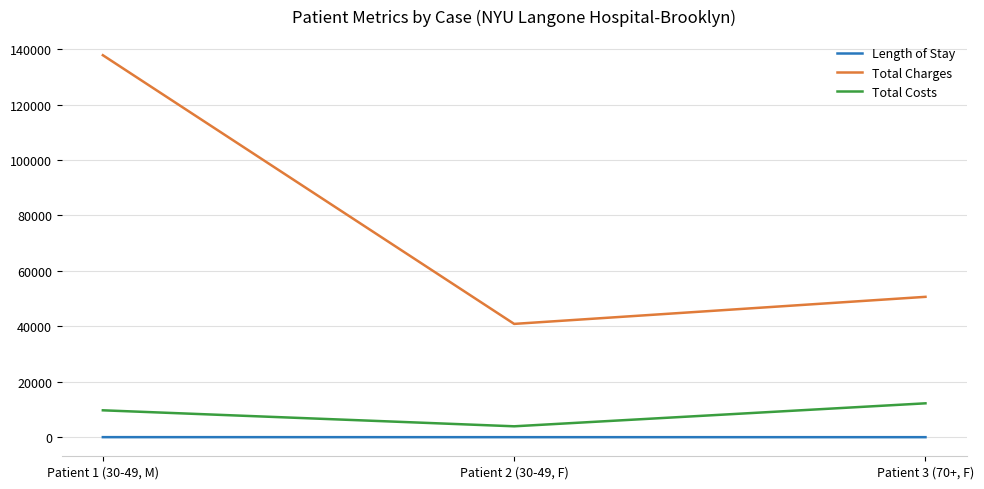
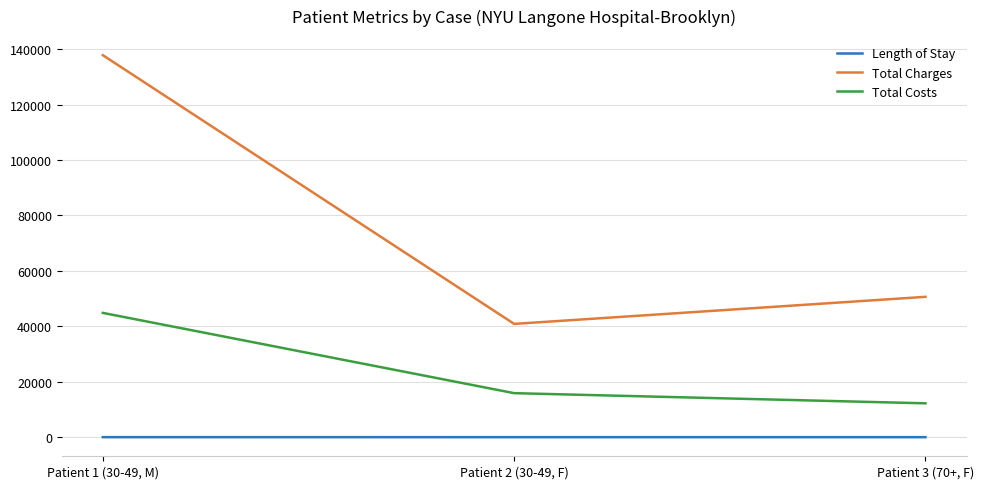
  {
    "Length of Stay": {
      "Patient 1 (30-49, M)": 0,
      "Patient 2 (30-49, F)": 0,
      "Patient 3 (70+, F)": 0
    },
    "Total Charges": {
      "Patient 1 (30-49, M)": 138000,
      "Patient 2 (30-49, F)": 41000,
      "Patient 3 (70+, F)": 51000
    },
    "Total Costs": {
-     "Patient 1 (30-49, M)": 10000,
-     "Patient 2 (30-49, F)": 4000,
+     "Patient 1 (30-49, M)": 45000,
+     "Patient 2 (30-49, F)": 16000,
      "Patient 3 (70+, F)": 12000
    }
  }
